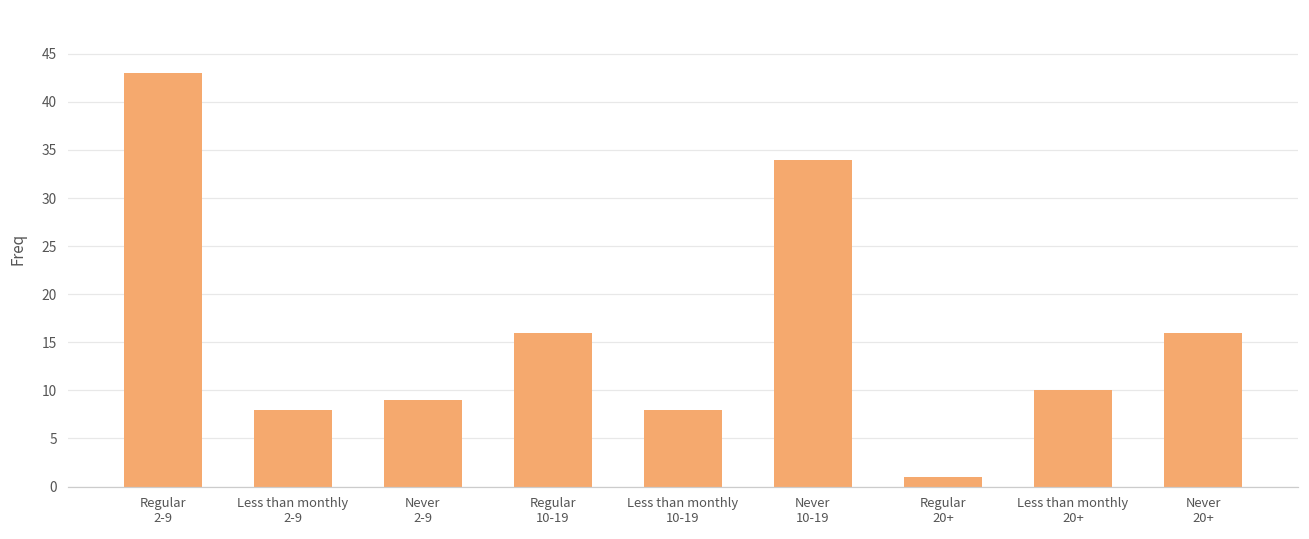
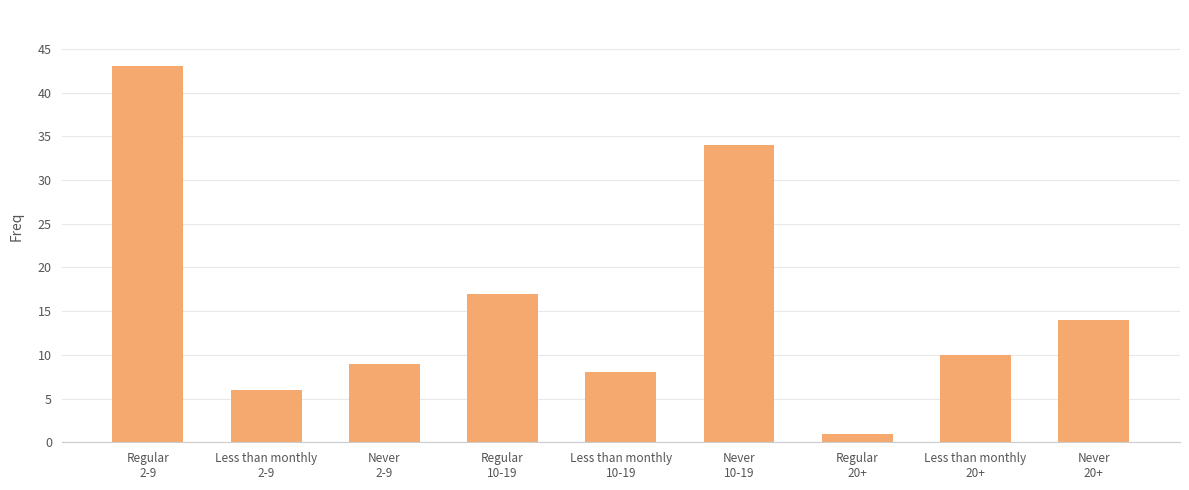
  {
    "Regular 2-9": 43,
-   "Less than monthly 2-9": 8,
+   "Less than monthly 2-9": 6,
    "Never 2-9": 9,
-   "Regular 10-19": 16,
+   "Regular 10-19": 17,
    "Less than monthly 10-19": 8,
    "Never 10-19": 34,
    "Regular 20+": 1,
    "Less than monthly 20+": 10,
-   "Never 20+": 16
+   "Never 20+": 14
  }
